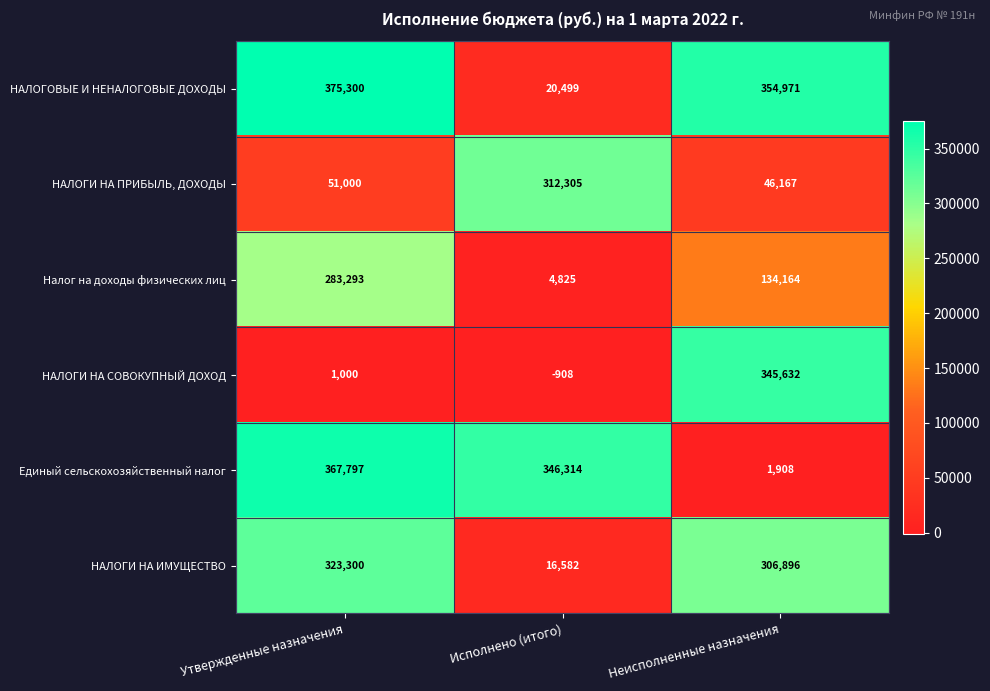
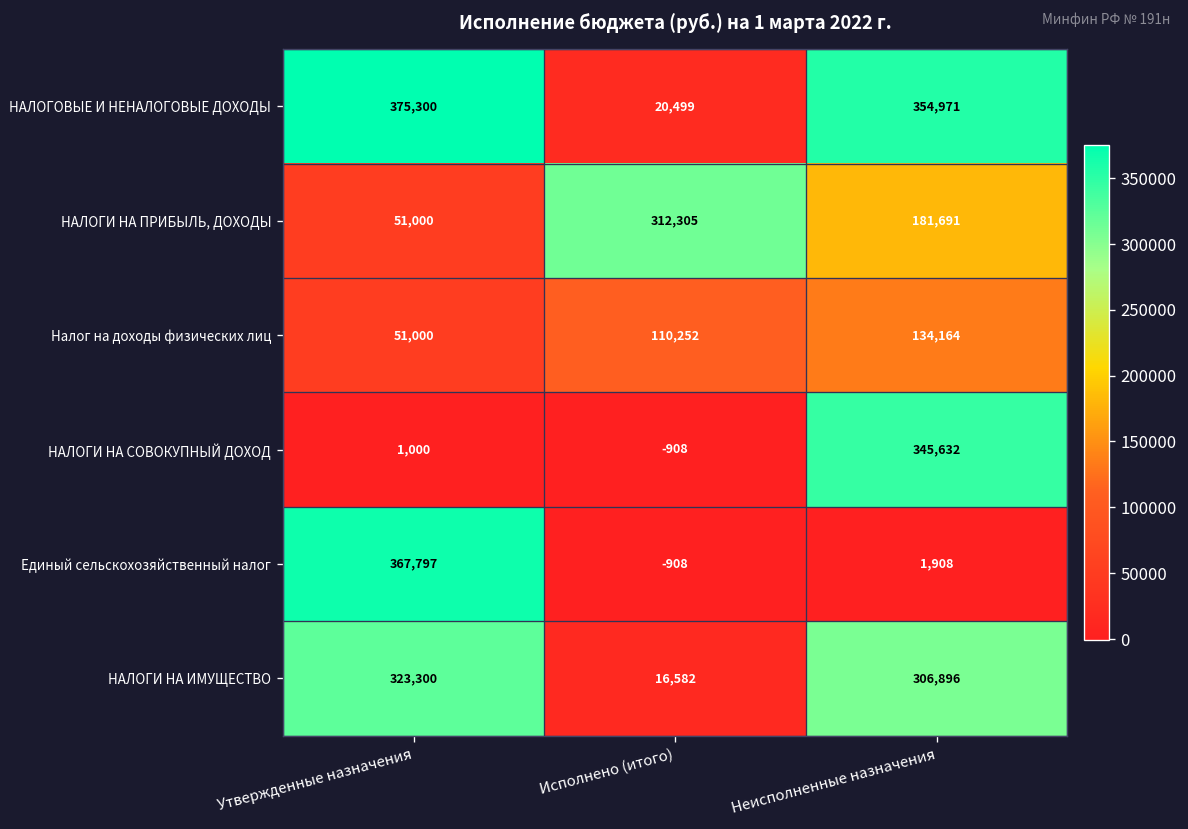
  {
    "НАЛОГОВЫЕ И НЕНАЛОГОВЫЕ ДОХОДЫ": {
      "Утвержденные назначения": "375,300",
      "Исполнено (итого)": "20,499",
      "Неисполненные назначения": "354,971"
    },
    "НАЛОГИ НА ПРИБЫЛЬ, ДОХОДЫ": {
      "Утвержденные назначения": "51,000",
      "Исполнено (итого)": "312,305",
-     "Неисполненные назначения": "46,167"
+     "Неисполненные назначения": "181,691"
    },
    "Налог на доходы физических лиц": {
-     "Утвержденные назначения": "283,293",
-     "Исполнено (итого)": "4,825",
+     "Утвержденные назначения": "51,000",
+     "Исполнено (итого)": "110,252",
      "Неисполненные назначения": "134,164"
    },
    "НАЛОГИ НА СОВОКУПНЫЙ ДОХОД": {
      "Утвержденные назначения": "1,000",
      "Исполнено (итого)": "-908",
      "Неисполненные назначения": "345,632"
    },
    "Единый сельскохозяйственный налог": {
      "Утвержденные назначения": "367,797",
-     "Исполнено (итого)": "346,314",
+     "Исполнено (итого)": "-908",
      "Неисполненные назначения": "1,908"
    },
    "НАЛОГИ НА ИМУЩЕСТВО": {
      "Утвержденные назначения": "323,300",
      "Исполнено (итого)": "16,582",
      "Неисполненные назначения": "306,896"
    }
  }
